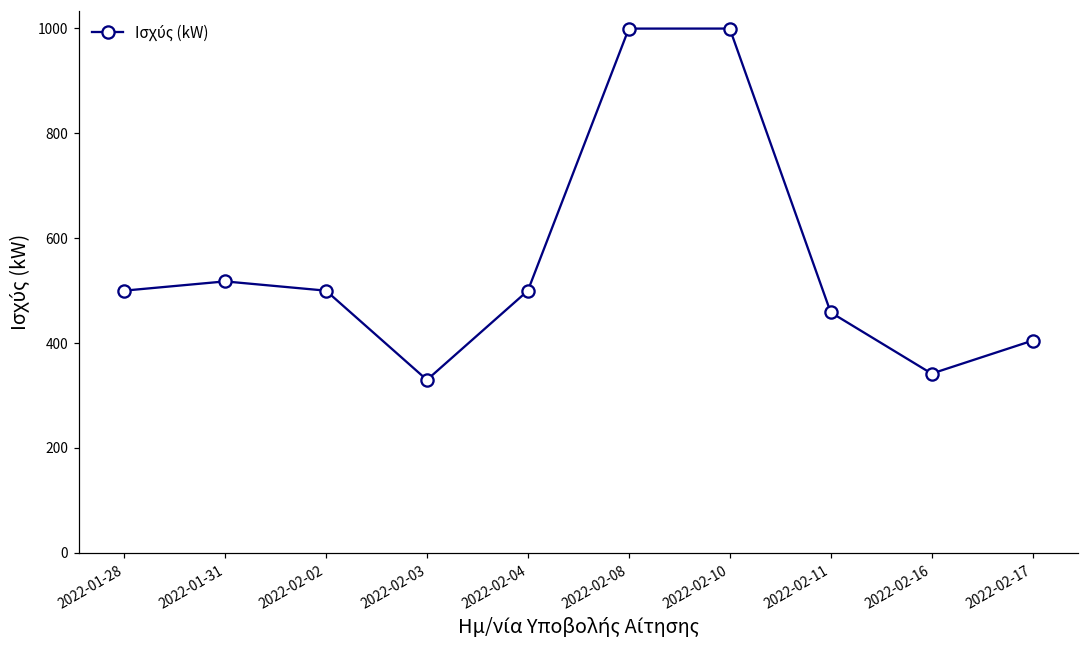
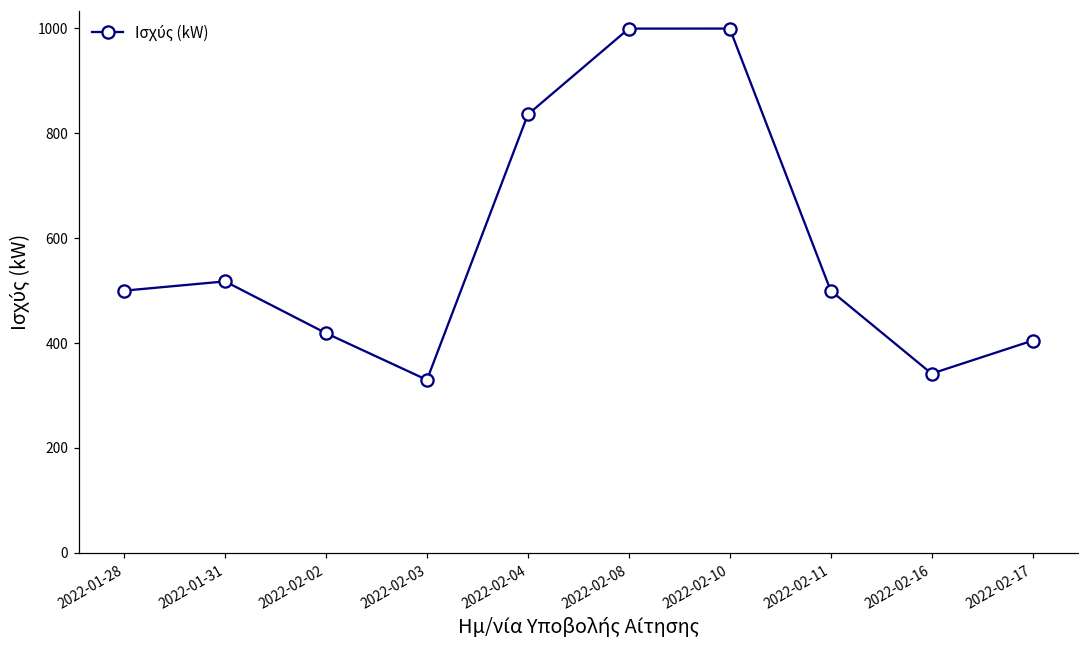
  {
    "2022-01-28": 500,
    "2022-01-31": 520,
-   "2022-02-02": 500,
+   "2022-02-02": 420,
    "2022-02-03": 330,
-   "2022-02-04": 500,
+   "2022-02-04": 840,
    "2022-02-08": 1000,
    "2022-02-10": 1000,
-   "2022-02-11": 460,
+   "2022-02-11": 500,
    "2022-02-16": 340,
    "2022-02-17": 400
  }
